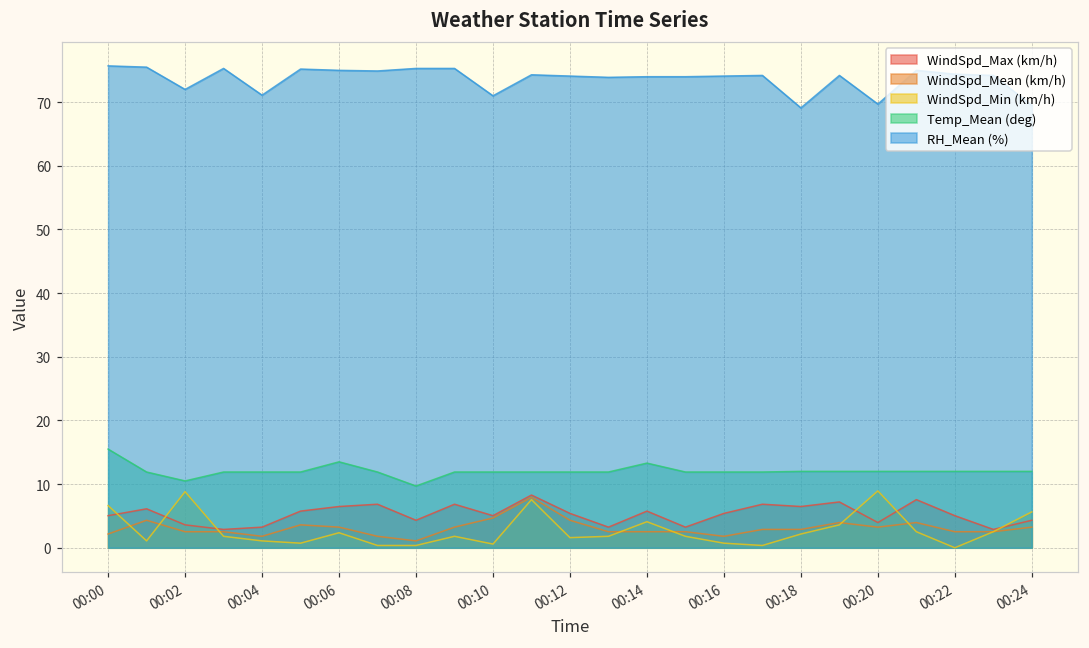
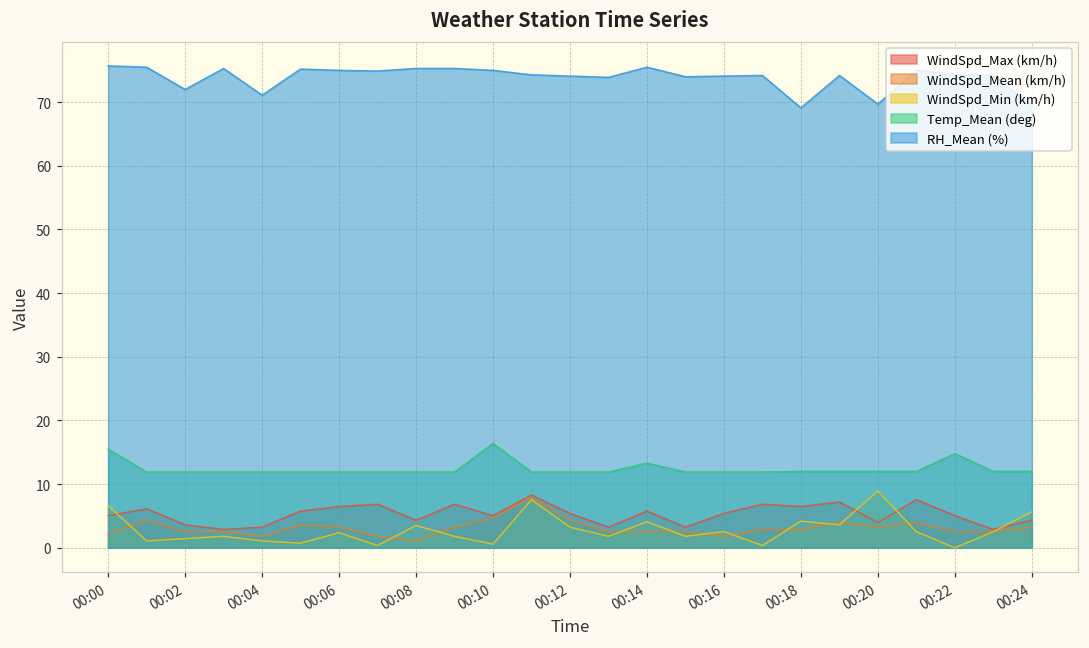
  {
    "WindSpd_Min (km/h)": {
      "00:00": 7,
-     "00:02": 9,
+     "00:02": 1,
      "00:04": 1,
      "00:06": 2,
-     "00:08": 0,
+     "00:08": 3,
      "00:10": 1,
-     "00:12": 2,
+     "00:12": 3,
      "00:14": 4,
-     "00:16": 1,
-     "00:18": 2,
+     "00:16": 3,
+     "00:18": 4,
      "00:20": 9,
      "00:22": 0,
      "00:24": 6
    },
    "Temp_Mean (deg)": {
      "00:00": 16,
-     "00:02": 11,
+     "00:02": 12,
      "00:04": 12,
-     "00:06": 14,
-     "00:08": 10,
-     "00:10": 12,
+     "00:06": 12,
+     "00:08": 12,
+     "00:10": 16,
      "00:12": 12,
      "00:14": 13,
      "00:16": 12,
      "00:18": 12,
      "00:20": 12,
-     "00:22": 12,
+     "00:22": 15,
      "00:24": 12
    },
    "RH_Mean (%)": {
      "00:00": 76,
      "00:02": 72,
      "00:04": 71,
      "00:06": 75,
      "00:08": 75,
-     "00:10": 71,
+     "00:10": 75,
      "00:12": 74,
-     "00:14": 74,
+     "00:14": 76,
      "00:16": 74,
      "00:18": 69,
      "00:20": 70
    }
  }
